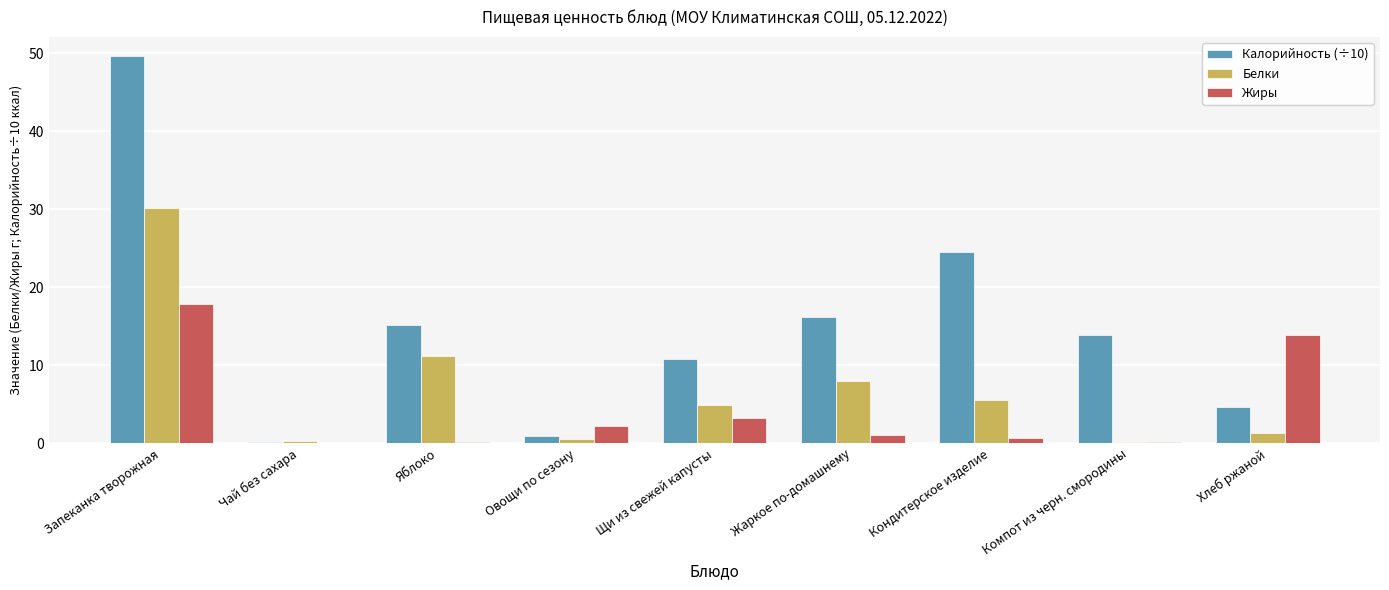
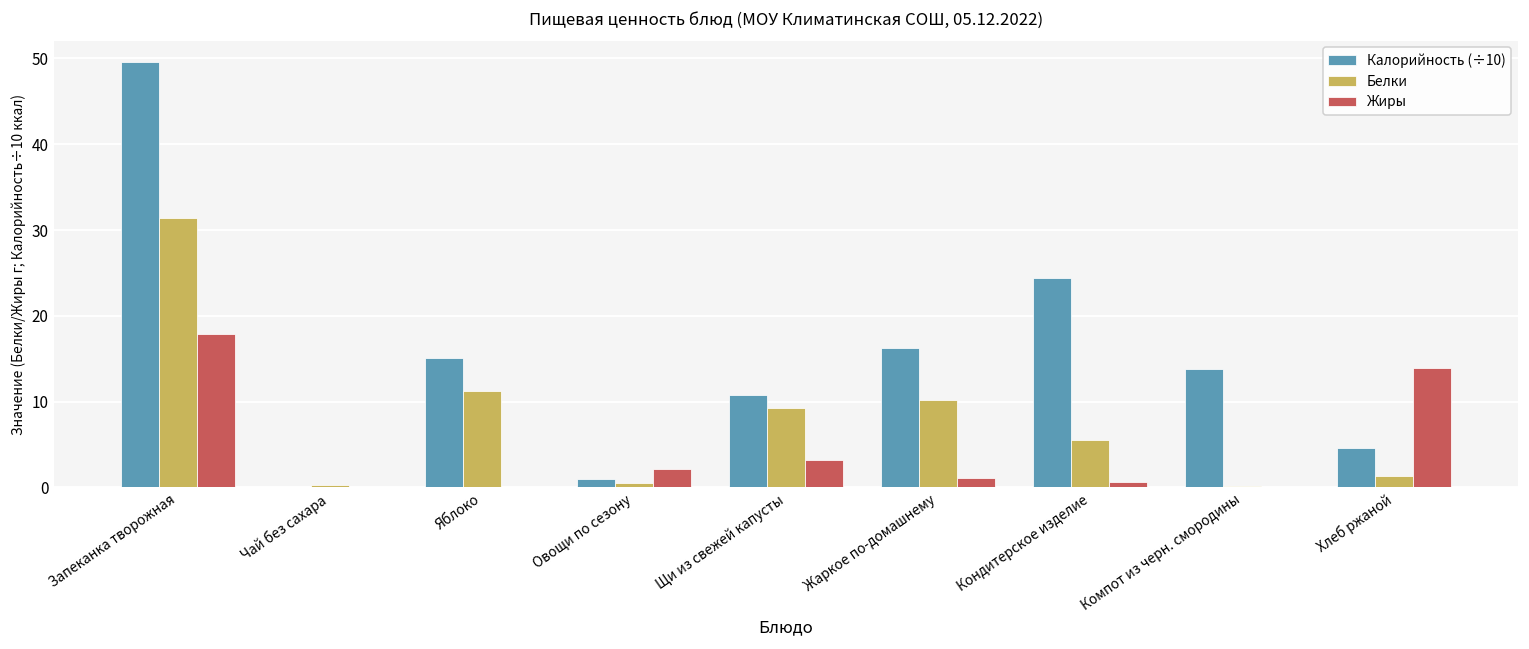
  {
    "Калорийность (÷10)": {
      "Запеканка творожная": 50,
      "Яблоко": 15,
      "Овощи по сезону": 1,
      "Щи из свежей капусты": 11,
      "Жаркое по-домашнему": 16,
      "Кондитерское изделие": 24,
      "Компот из черн. смородины": 14,
      "Хлеб ржаной": 5
    },
    "Белки": {
-     "Запеканка творожная": 30,
+     "Запеканка творожная": 31,
      "Яблоко": 11,
      "Овощи по сезону": 1,
-     "Щи из свежей капусты": 5,
-     "Жаркое по-домашнему": 8,
+     "Щи из свежей капусты": 9,
+     "Жаркое по-домашнему": 10,
      "Кондитерское изделие": 6,
      "Хлеб ржаной": 1
    },
    "Жиры": {
      "Запеканка творожная": 18,
      "Овощи по сезону": 2,
      "Щи из свежей капусты": 3,
      "Жаркое по-домашнему": 1,
      "Кондитерское изделие": 1,
      "Хлеб ржаной": 14
    }
  }
